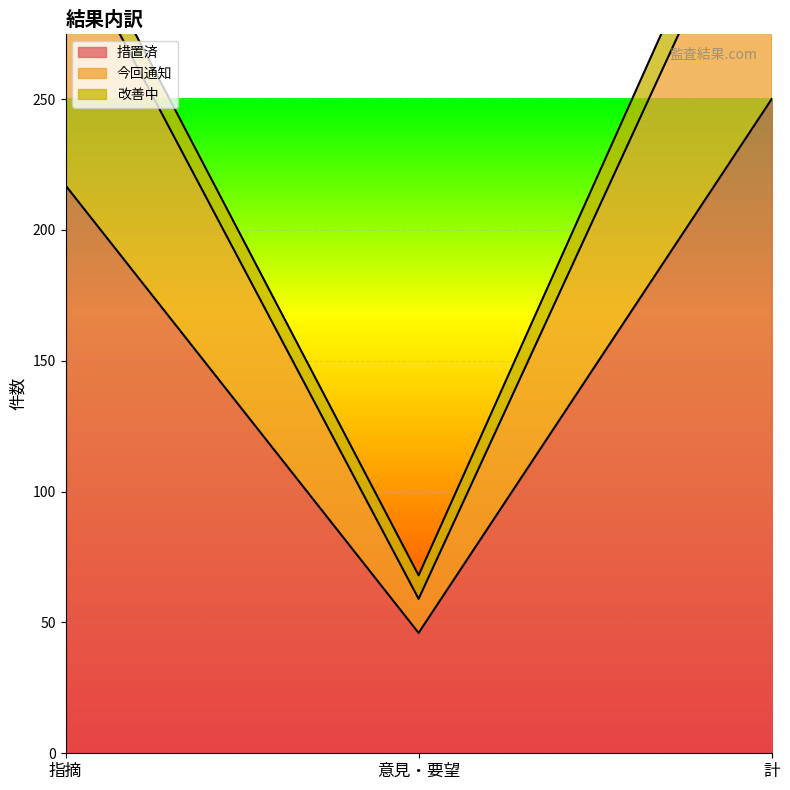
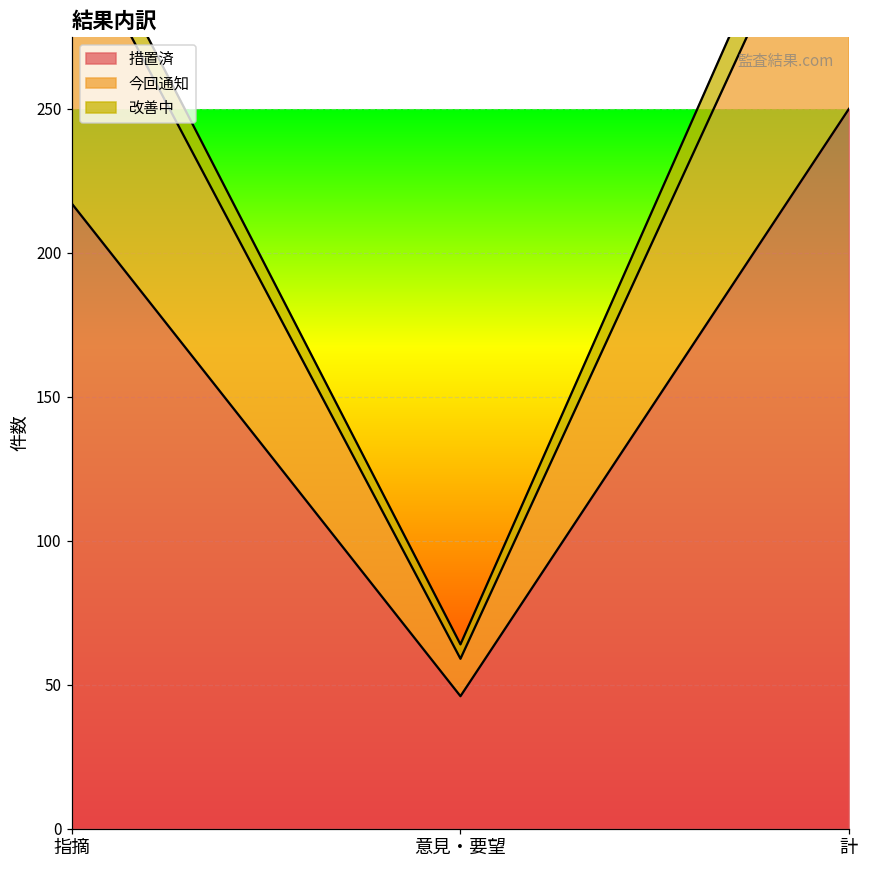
  {
    "措置済": {
      "指摘": 217,
      "意見・要望": 46,
      "計": 250
    },
    "今回通知": {
      "意見・要望": 13
    },
    "改善中": {
-     "意見・要望": 9
+     "意見・要望": 5
    }
  }
